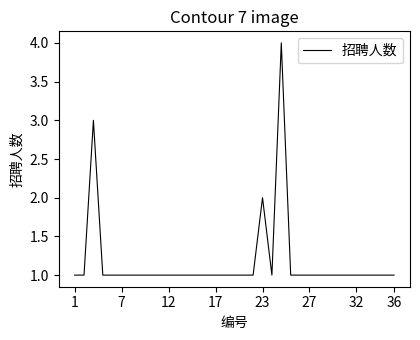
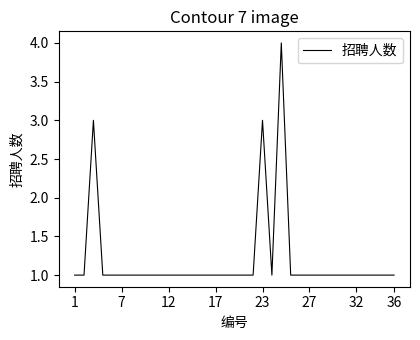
  {
    "1": 1,
    "7": 1,
    "12": 1,
    "17": 1,
-   "23": 2,
+   "23": 3,
    "27": 1,
    "32": 1,
    "36": 1
  }
